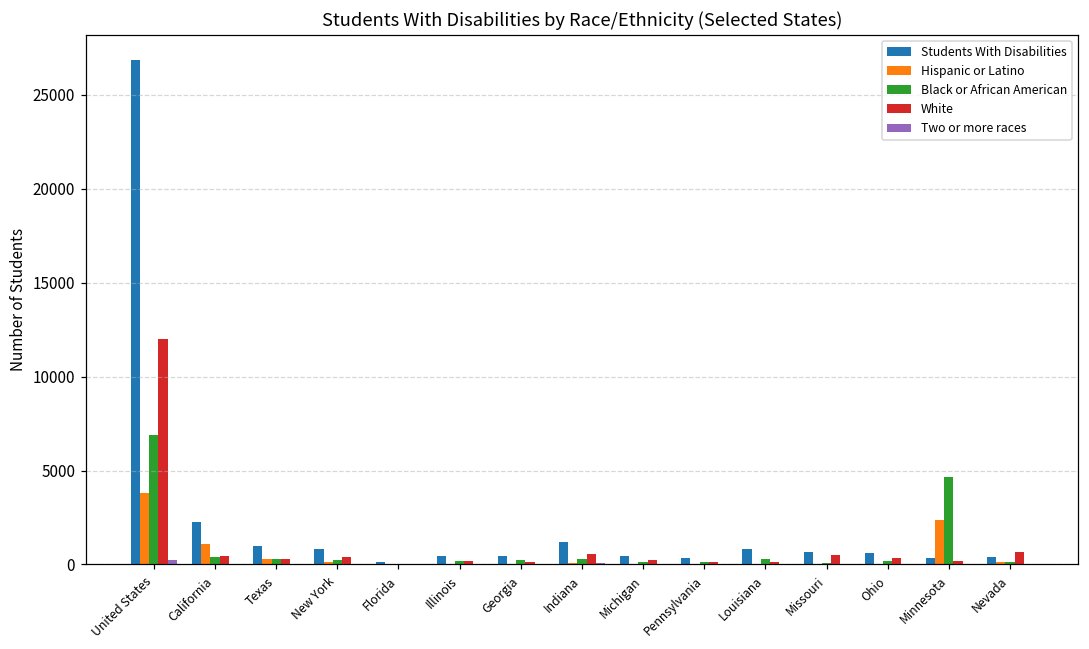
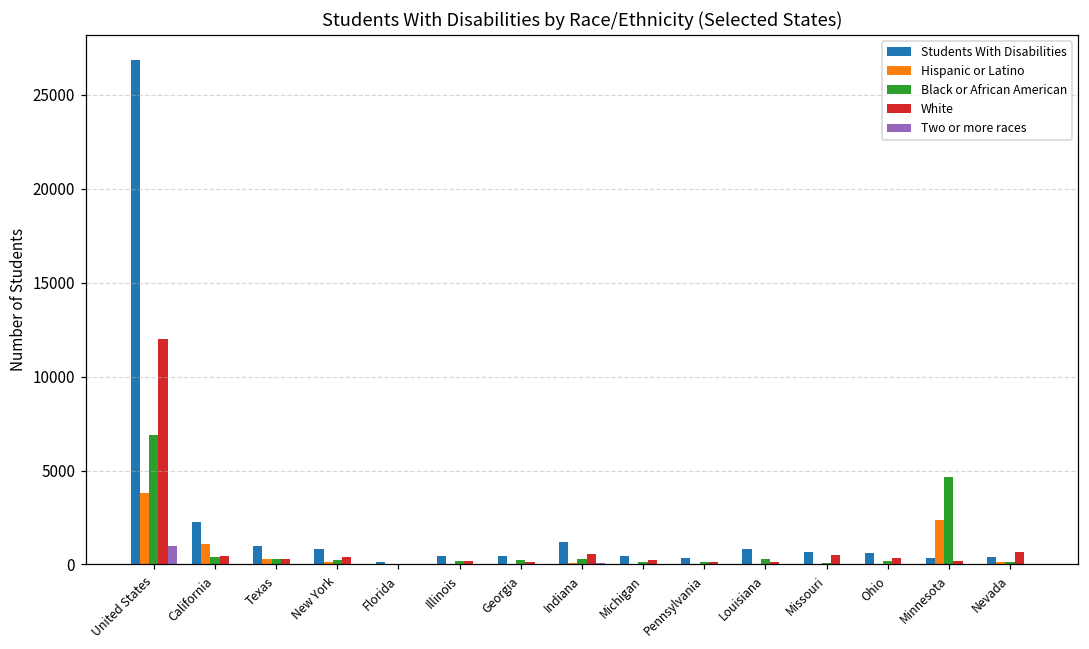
  {
    "Students With Disabilities": {
      "United States": 26900,
      "California": 2200,
      "Texas": 1000,
      "New York": 800,
      "Illinois": 400,
      "Georgia": 500,
      "Indiana": 1200,
      "Michigan": 500,
      "Pennsylvania": 300,
      "Louisiana": 800,
      "Missouri": 700,
      "Ohio": 600,
      "Minnesota": 300,
      "Nevada": 400
    },
    "Hispanic or Latino": {
      "United States": 3800,
      "California": 1100,
      "Texas": 300,
      "Minnesota": 2400
    },
    "Black or African American": {
      "United States": 6900,
      "California": 400,
      "Texas": 300,
      "New York": 200,
      "Illinois": 200,
      "Georgia": 200,
      "Indiana": 300,
      "Louisiana": 300,
      "Ohio": 200,
      "Minnesota": 4600,
      "Nevada": 200
    },
    "White": {
      "United States": 12000,
      "California": 500,
      "Texas": 300,
      "New York": 400,
      "Illinois": 200,
      "Indiana": 600,
      "Michigan": 300,
      "Pennsylvania": 100,
      "Louisiana": 100,
      "Missouri": 500,
      "Ohio": 300,
      "Minnesota": 200,
      "Nevada": 700
    },
    "Two or more races": {
-     "United States": 300
+     "United States": 1000
    }
  }
